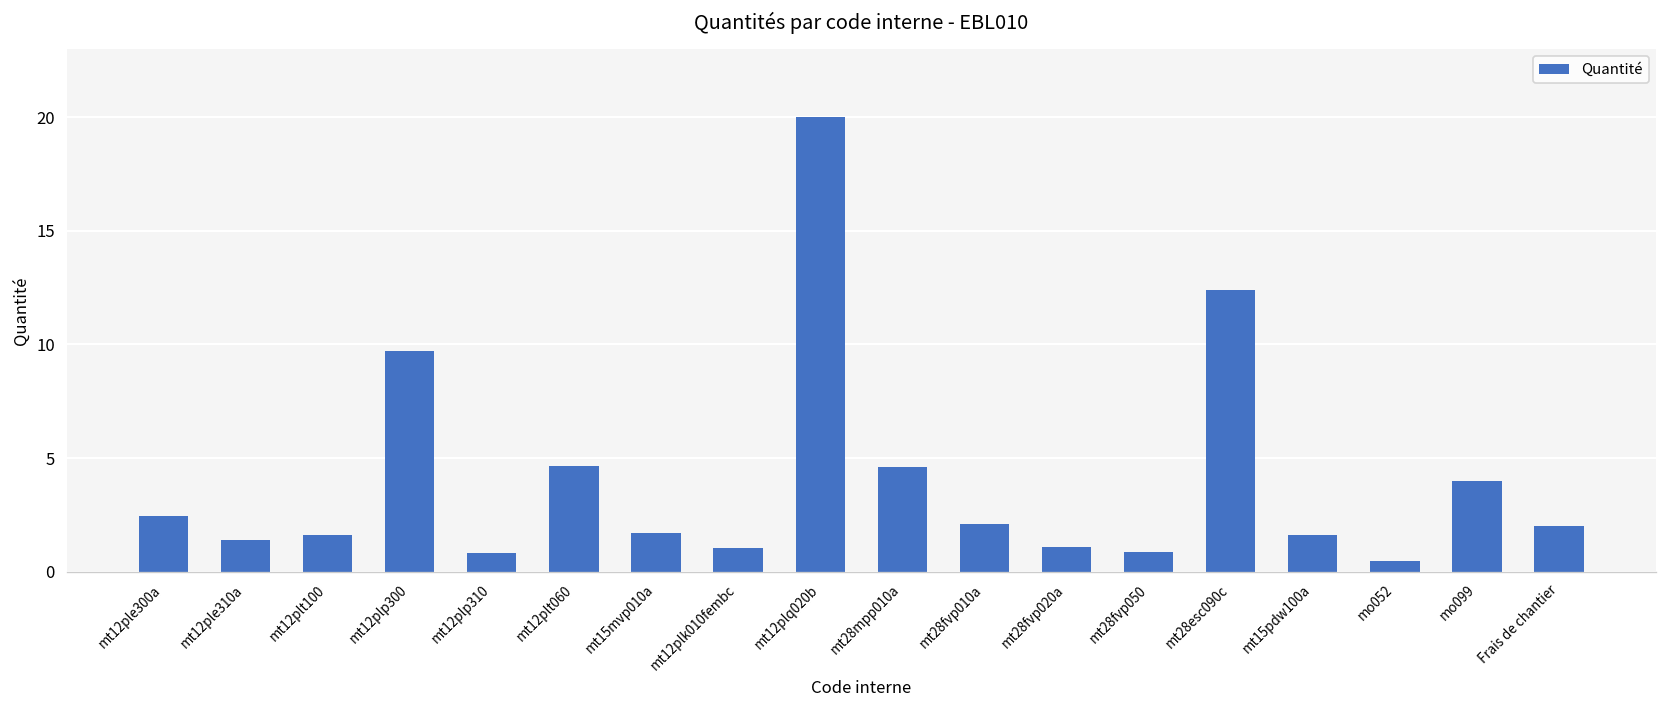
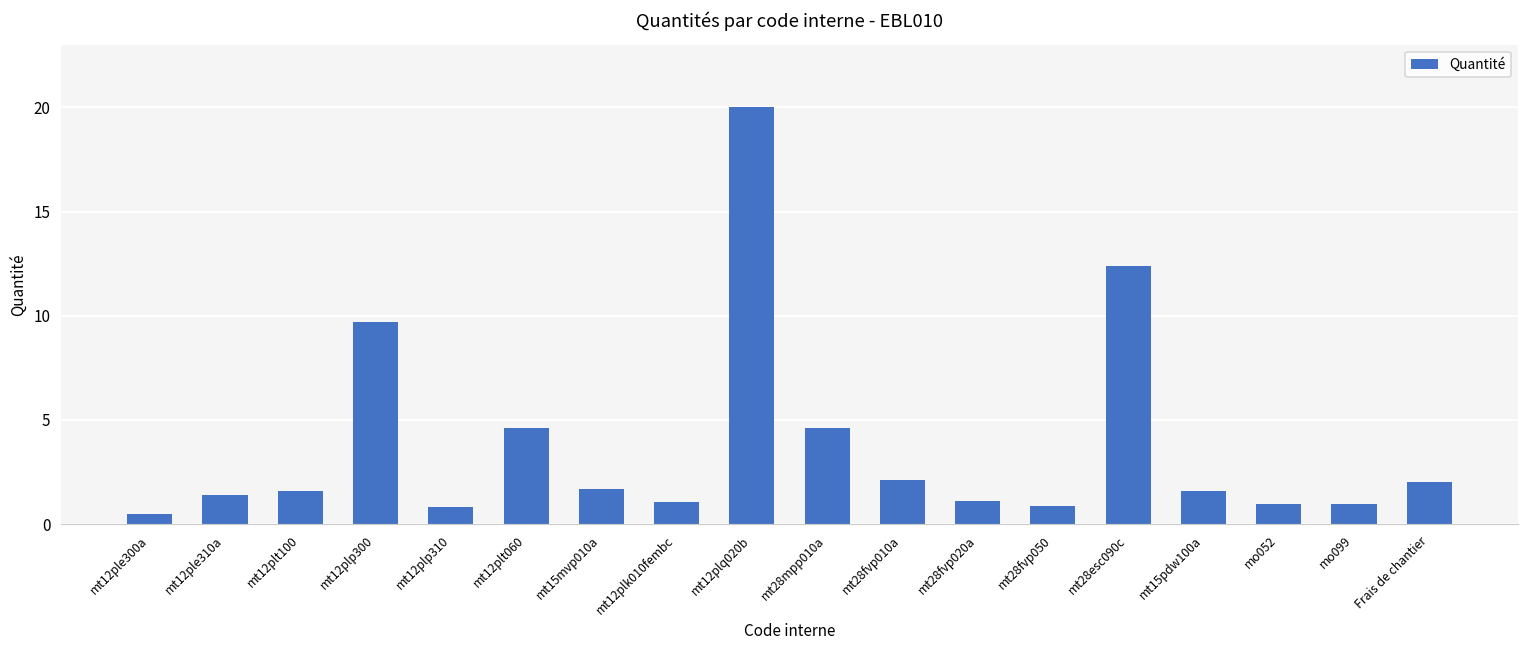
  {
-   "mt12ple300a": 2.4,
+   "mt12ple300a": 0.5,
    "mt12ple310a": 1.4,
    "mt12plt100": 1.6,
    "mt12plp300": 9.7,
    "mt12plp310": 0.8,
    "mt12plt060": 4.6,
    "mt15mvp010a": 1.7,
    "mt12plk010fembc": 1.1,
    "mt12plq020b": 20.0,
    "mt28mpp010a": 4.6,
    "mt28fvp010a": 2.1,
    "mt28fvp020a": 1.1,
    "mt28fvp050": 0.9,
    "mt28esc090c": 12.4,
    "mt15pdw100a": 1.6,
-   "mo052": 0.5,
-   "mo099": 4.0,
+   "mo052": 0.9,
+   "mo099": 0.9,
    "Frais de chantier": 2.0
  }
